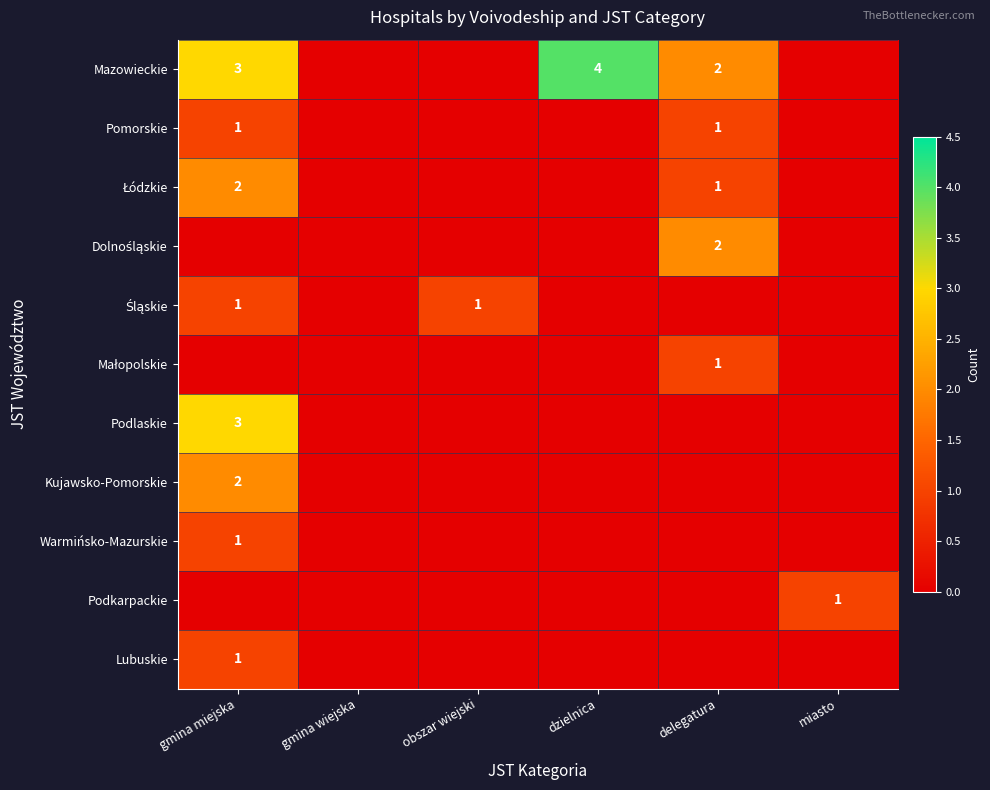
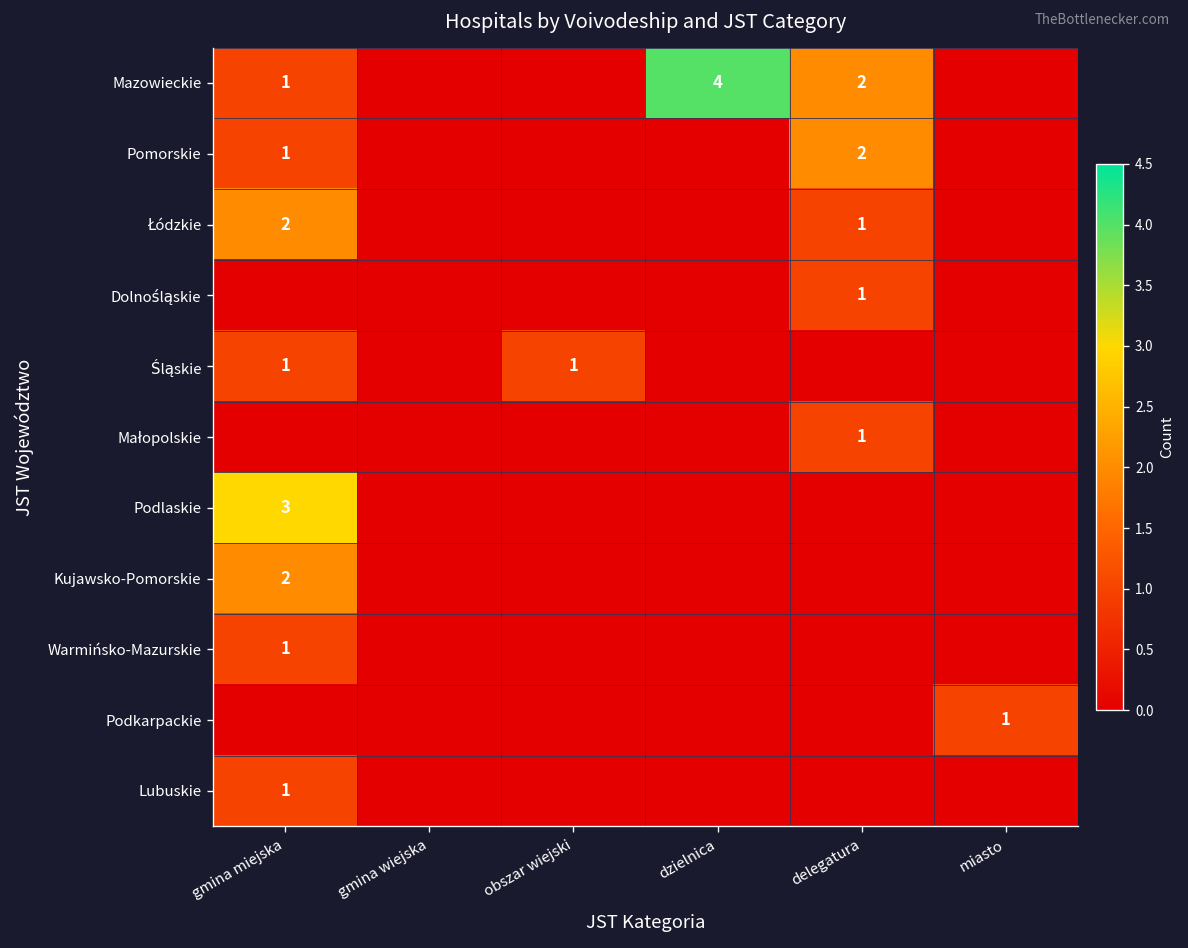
  {
    "Mazowieckie": {
-     "gmina miejska": 3,
+     "gmina miejska": 1,
      "dzielnica": 4,
      "delegatura": 2
    },
    "Pomorskie": {
      "gmina miejska": 1,
-     "delegatura": 1
+     "delegatura": 2
    },
    "Łódzkie": {
      "gmina miejska": 2,
      "delegatura": 1
    },
    "Dolnośląskie": {
-     "delegatura": 2
+     "delegatura": 1
    },
    "Śląskie": {
      "gmina miejska": 1,
      "obszar wiejski": 1
    },
    "Małopolskie": {
      "delegatura": 1
    },
    "Podlaskie": {
      "gmina miejska": 3
    },
    "Kujawsko-Pomorskie": {
      "gmina miejska": 2
    },
    "Warmińsko-Mazurskie": {
      "gmina miejska": 1
    },
    "Podkarpackie": {
      "miasto": 1
    },
    "Lubuskie": {
      "gmina miejska": 1
    }
  }
